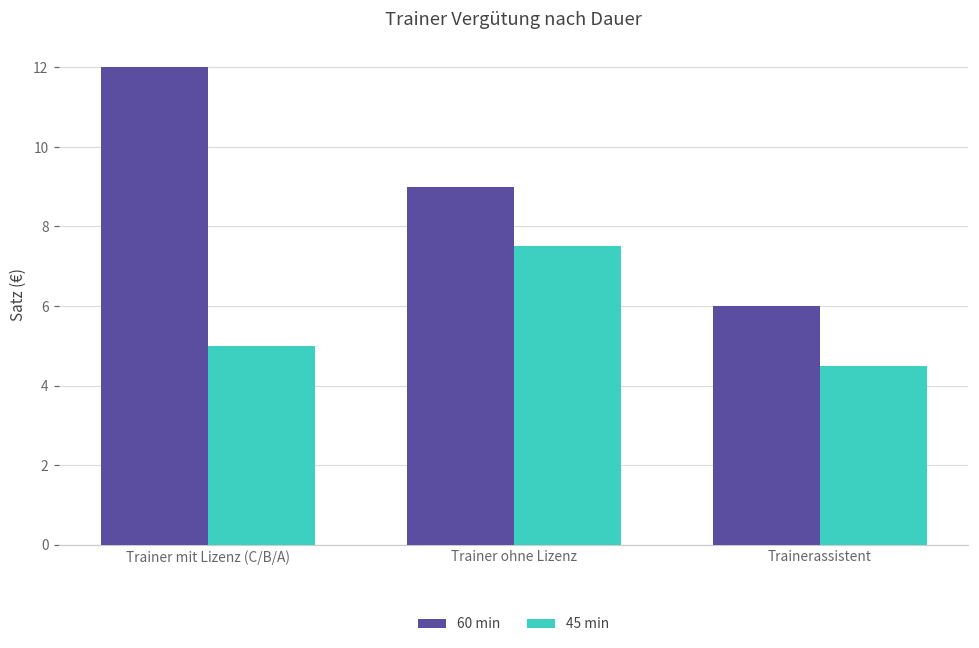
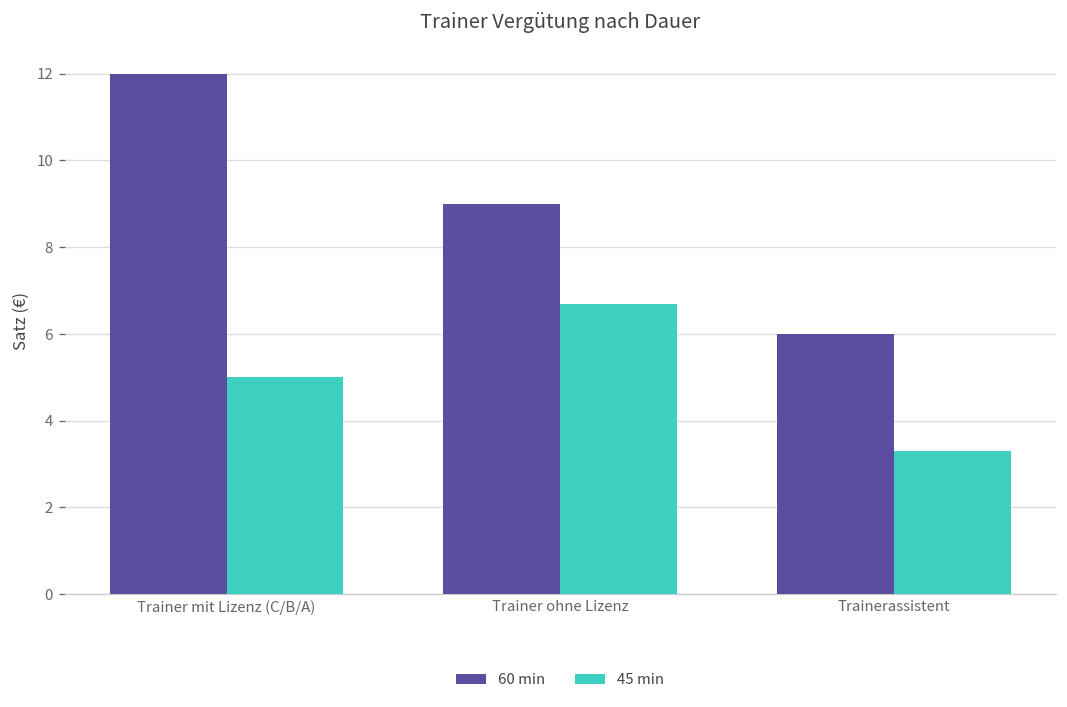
  {
    "60 min": {
      "Trainer mit Lizenz (C/B/A)": 12.0,
      "Trainer ohne Lizenz": 9.0,
      "Trainerassistent": 6.0
    },
    "45 min": {
      "Trainer mit Lizenz (C/B/A)": 5.0,
-     "Trainer ohne Lizenz": 7.5,
-     "Trainerassistent": 4.5
+     "Trainer ohne Lizenz": 6.7,
+     "Trainerassistent": 3.3
    }
  }
